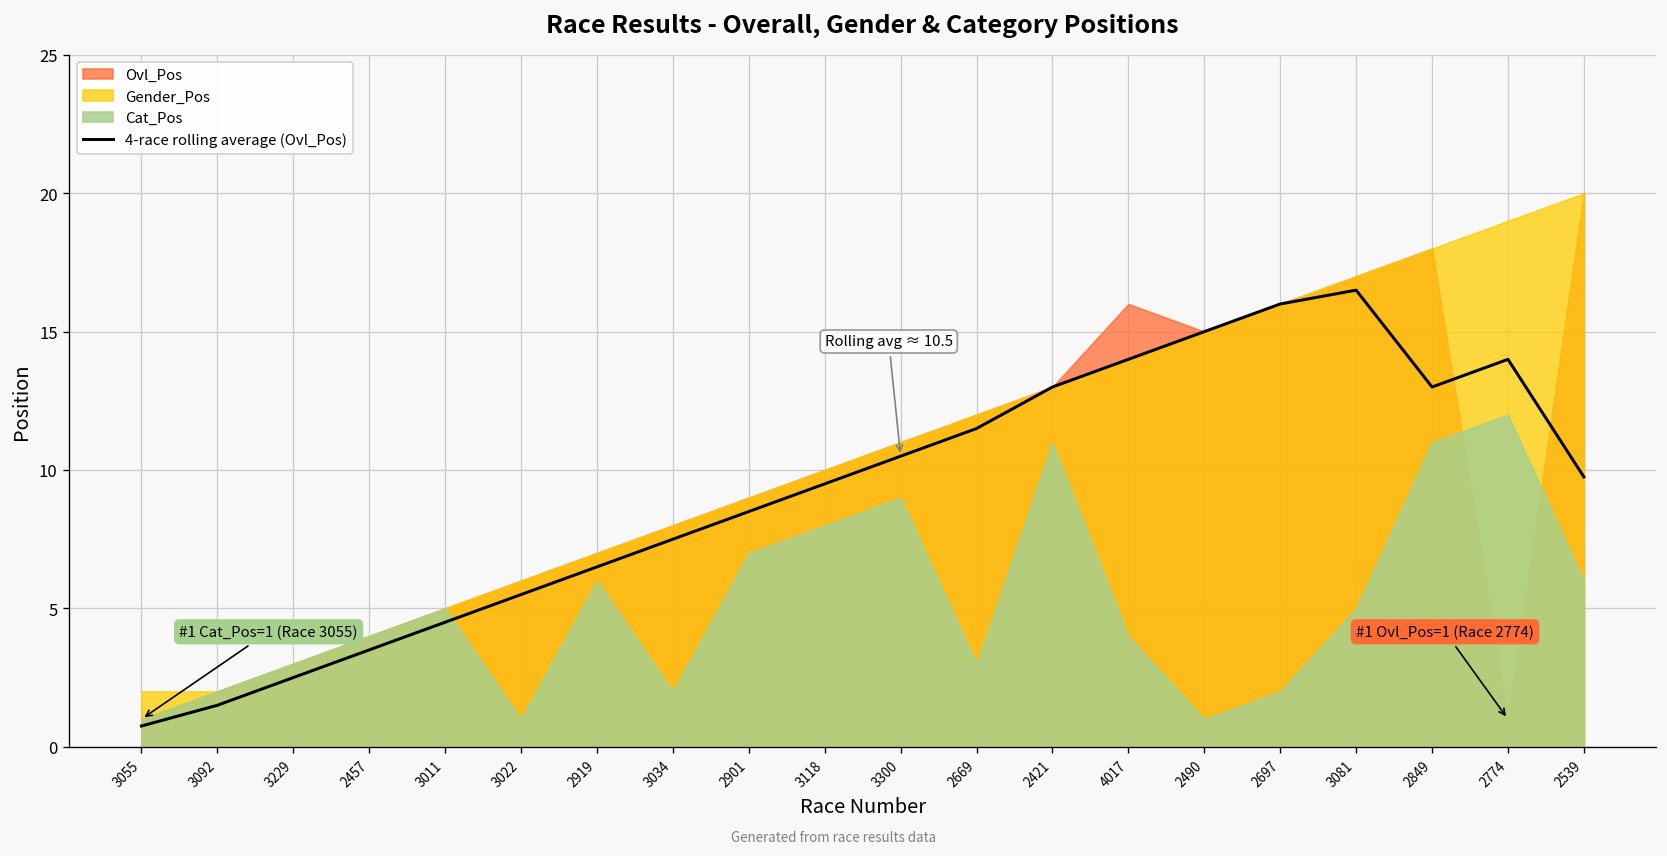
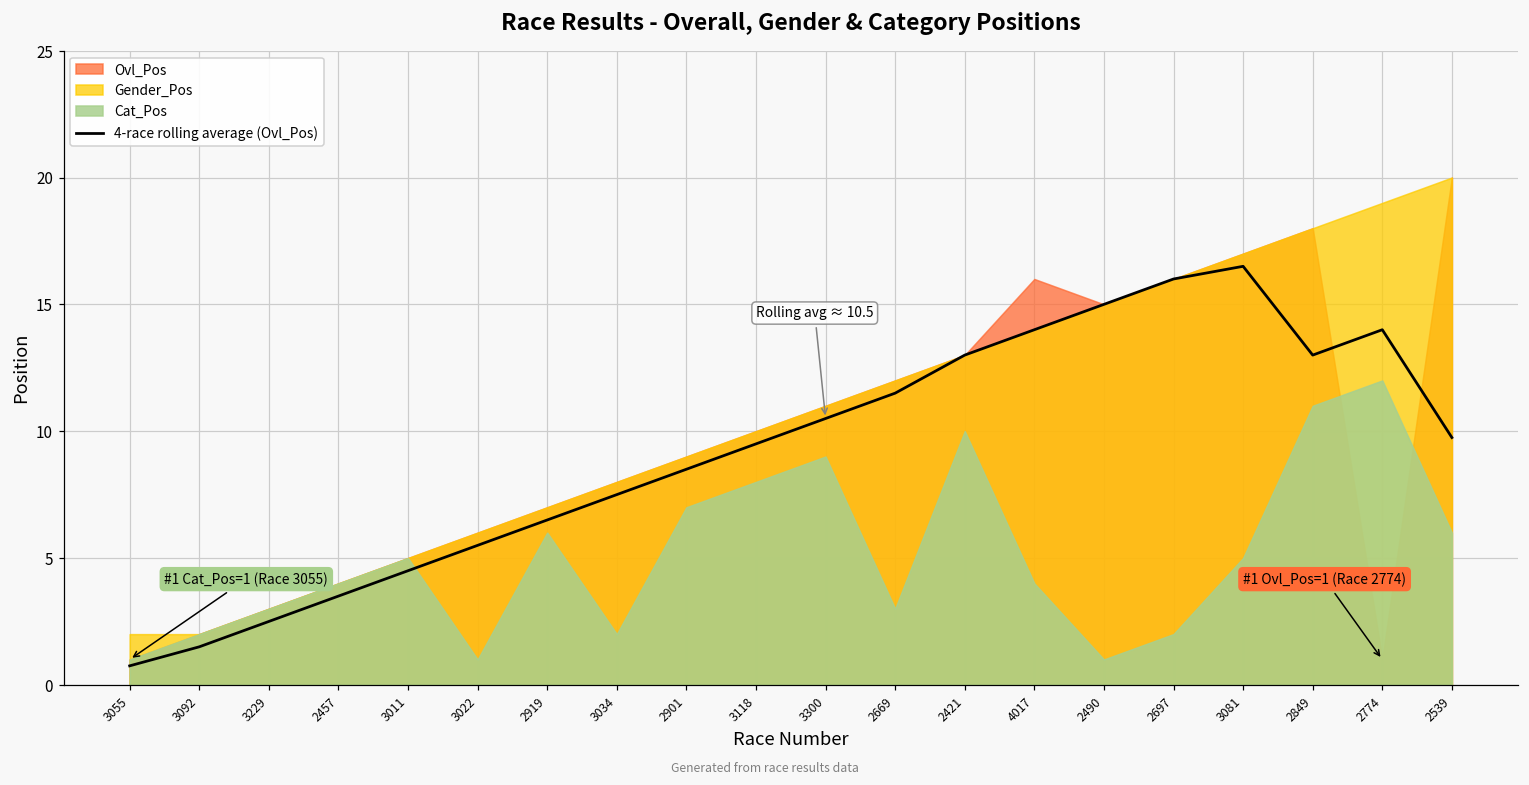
  {
    "4-race rolling average (Ovl_Pos)": {
      "3055": 0.8,
      "2457": 3.5,
      "3011": 4.5,
      "3022": 5.5,
      "2919": 6.5,
      "3034": 7.5,
      "2901": 8.5,
      "3118": 9.5,
      "3300": 10.5,
      "2669": 11.5,
      "3081": 16.5,
      "2849": 13,
      "2774": 14,
      "2539": 9.8
    },
    "Ovl_Pos": {
      "4017": 16
    },
    "Gender_Pos": {
      "3055": 2,
      "2774": 19
    },
    "Cat_Pos": {
      "3022": 1,
      "2919": 6,
      "3034": 2,
      "2901": 7,
      "3118": 8,
      "3300": 9,
      "2669": 3,
-     "2421": 11,
+     "2421": 10,
      "4017": 4,
      "2490": 1,
      "2697": 2,
      "3081": 5,
      "2849": 11,
      "2774": 12,
      "2539": 6
    }
  }
